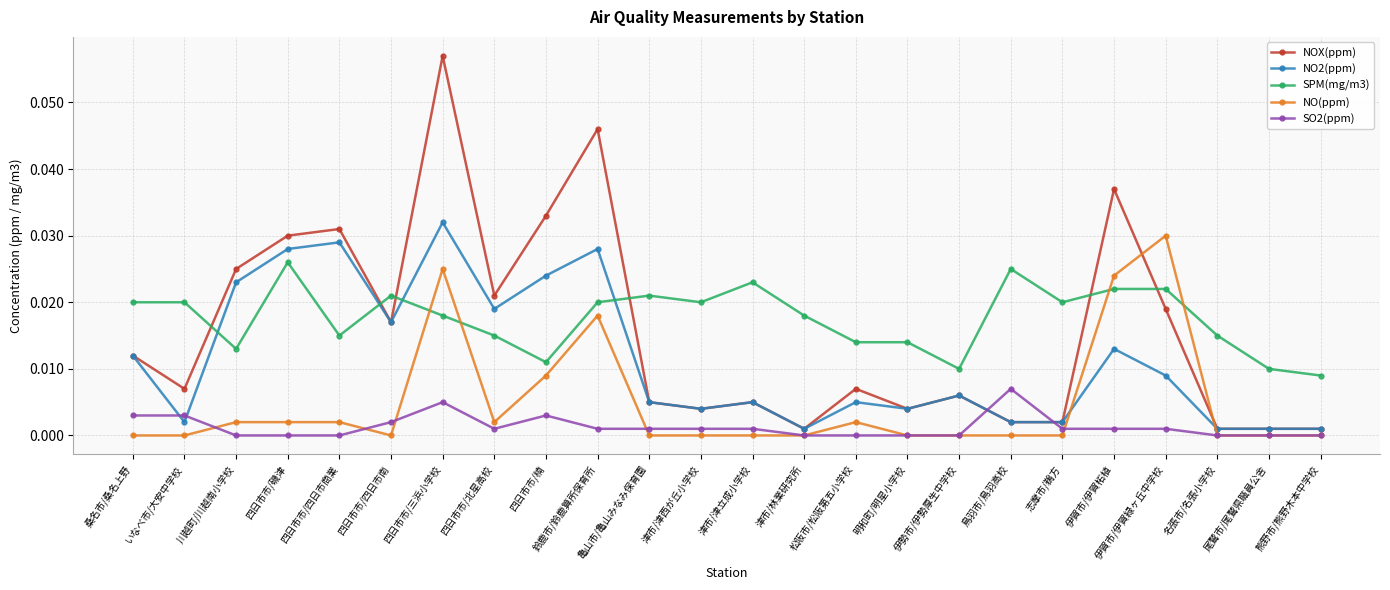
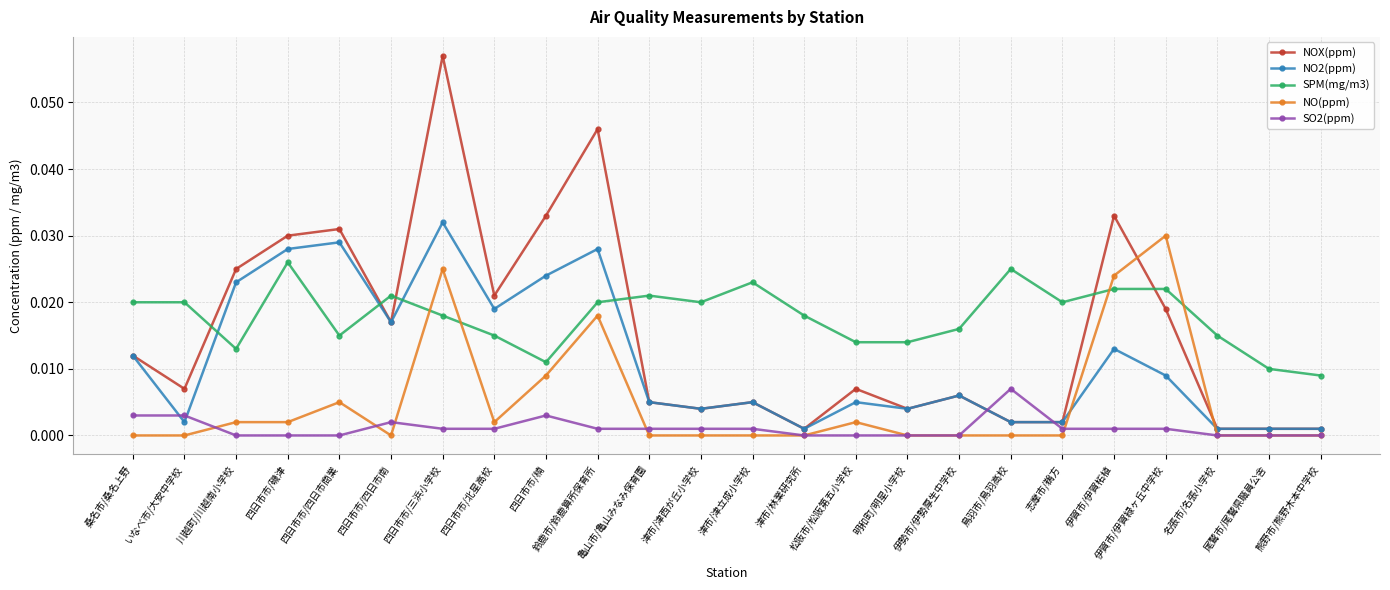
  {
    "NOX(ppm)": {
      "いなべ市/大安中学校": 0.007,
      "川越町/川越南小学校": 0.025,
      "四日市市/磯津": 0.030,
      "四日市市/四日市商業": 0.031,
      "四日市市/三浜小学校": 0.057,
      "四日市市/北星高校": 0.021,
      "四日市市/楠": 0.033,
      "鈴鹿市/鈴鹿算所保育所": 0.046,
      "松阪市/松阪第五小学校": 0.007,
-     "伊賀市/伊賀柘植": 0.037,
+     "伊賀市/伊賀柘植": 0.033,
      "伊賀市/伊賀緑ヶ丘中学校": 0.019
    },
    "NO2(ppm)": {
      "いなべ市/大安中学校": 0.002,
      "川越町/川越南小学校": 0.023,
      "四日市市/磯津": 0.028,
      "四日市市/四日市商業": 0.029,
      "四日市市/三浜小学校": 0.032,
      "四日市市/北星高校": 0.019,
      "四日市市/楠": 0.024,
      "鈴鹿市/鈴鹿算所保育所": 0.028,
      "松阪市/松阪第五小学校": 0.005,
      "伊賀市/伊賀柘植": 0.013,
      "伊賀市/伊賀緑ヶ丘中学校": 0.009
    },
    "SPM(mg/m3)": {
      "桑名市/桑名上野": 0.020,
      "いなべ市/大安中学校": 0.020,
      "川越町/川越南小学校": 0.013,
      "四日市市/磯津": 0.026,
      "四日市市/四日市商業": 0.015,
      "四日市市/四日市南": 0.021,
      "四日市市/三浜小学校": 0.018,
      "四日市市/北星高校": 0.015,
      "四日市市/楠": 0.011,
      "鈴鹿市/鈴鹿算所保育所": 0.020,
      "亀山市/亀山みなみ保育園": 0.021,
      "津市/津西が丘小学校": 0.020,
      "津市/津立成小学校": 0.023,
      "津市/林業研究所": 0.018,
      "松阪市/松阪第五小学校": 0.014,
      "明和町/明星小学校": 0.014,
-     "伊勢市/伊勢厚生中学校": 0.010,
+     "伊勢市/伊勢厚生中学校": 0.016,
      "鳥羽市/鳥羽高校": 0.025,
      "志摩市/鵜方": 0.020,
      "伊賀市/伊賀柘植": 0.022,
      "伊賀市/伊賀緑ヶ丘中学校": 0.022,
      "名張市/名張小学校": 0.015,
      "尾鷲市/尾鷲県職員公舎": 0.010,
      "熊野市/熊野木本中学校": 0.009
    },
    "NO(ppm)": {
      "桑名市/桑名上野": 0.000,
      "いなべ市/大安中学校": 0.000,
      "川越町/川越南小学校": 0.002,
      "四日市市/磯津": 0.002,
-     "四日市市/四日市商業": 0.002,
+     "四日市市/四日市商業": 0.005,
      "四日市市/四日市南": 0.000,
      "四日市市/三浜小学校": 0.025,
      "四日市市/北星高校": 0.002,
      "四日市市/楠": 0.009,
      "鈴鹿市/鈴鹿算所保育所": 0.018,
      "亀山市/亀山みなみ保育園": 0.000,
      "津市/津西が丘小学校": 0.000,
      "津市/津立成小学校": 0.000,
      "松阪市/松阪第五小学校": 0.002,
      "鳥羽市/鳥羽高校": 0.000,
      "志摩市/鵜方": 0.000,
      "伊賀市/伊賀柘植": 0.024,
      "伊賀市/伊賀緑ヶ丘中学校": 0.030
    },
    "SO2(ppm)": {
      "桑名市/桑名上野": 0.003,
      "いなべ市/大安中学校": 0.003,
      "川越町/川越南小学校": 0.000,
      "四日市市/磯津": 0.000,
      "四日市市/四日市商業": 0.000,
      "四日市市/四日市南": 0.002,
-     "四日市市/三浜小学校": 0.005,
+     "四日市市/三浜小学校": 0.001,
      "四日市市/北星高校": 0.001,
      "四日市市/楠": 0.003,
      "鈴鹿市/鈴鹿算所保育所": 0.001,
      "亀山市/亀山みなみ保育園": 0.001,
      "津市/津西が丘小学校": 0.001,
      "津市/津立成小学校": 0.001,
      "松阪市/松阪第五小学校": 0.000,
      "鳥羽市/鳥羽高校": 0.007,
      "志摩市/鵜方": 0.001,
      "伊賀市/伊賀柘植": 0.001,
      "伊賀市/伊賀緑ヶ丘中学校": 0.001
    }
  }
